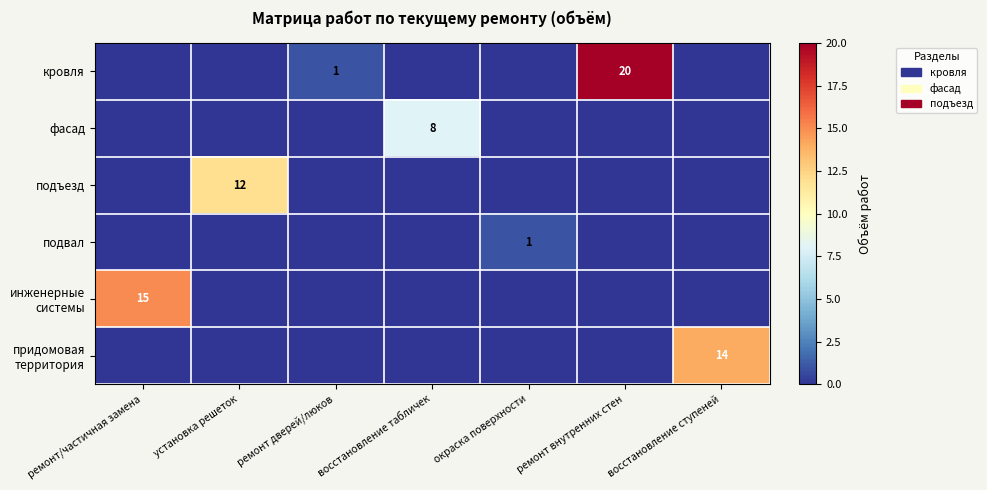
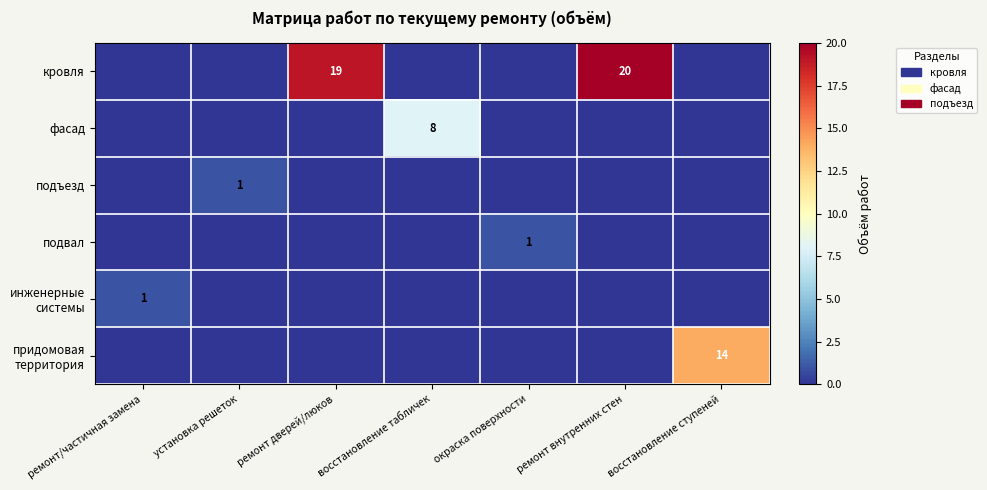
  {
    "кровля": {
-     "ремонт дверей/люков": 1,
+     "ремонт дверей/люков": 19,
      "ремонт внутренних стен": 20
    },
    "фасад": {
      "восстановление табличек": 8
    },
    "подъезд": {
-     "установка решеток": 12
+     "установка решеток": 1
    },
    "подвал": {
      "окраска поверхности": 1
    },
    "инженерные системы": {
-     "ремонт/частичная замена": 15
+     "ремонт/частичная замена": 1
    },
    "придомовая территория": {
      "восстановление ступеней": 14
    }
  }
